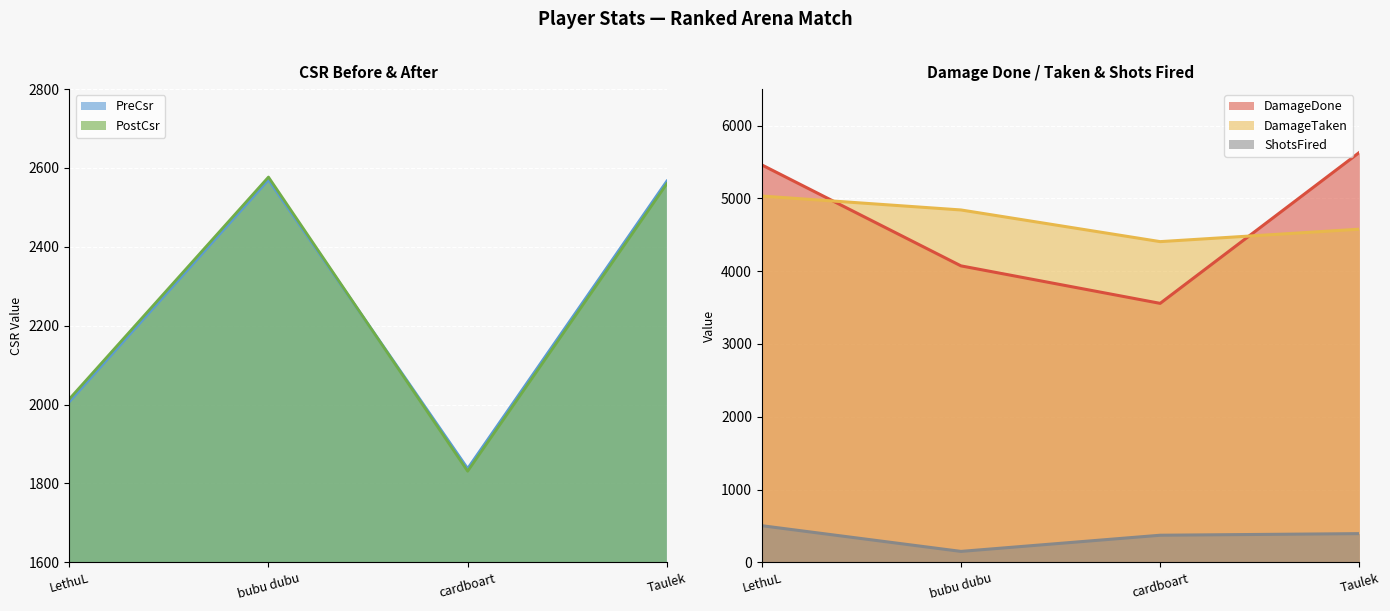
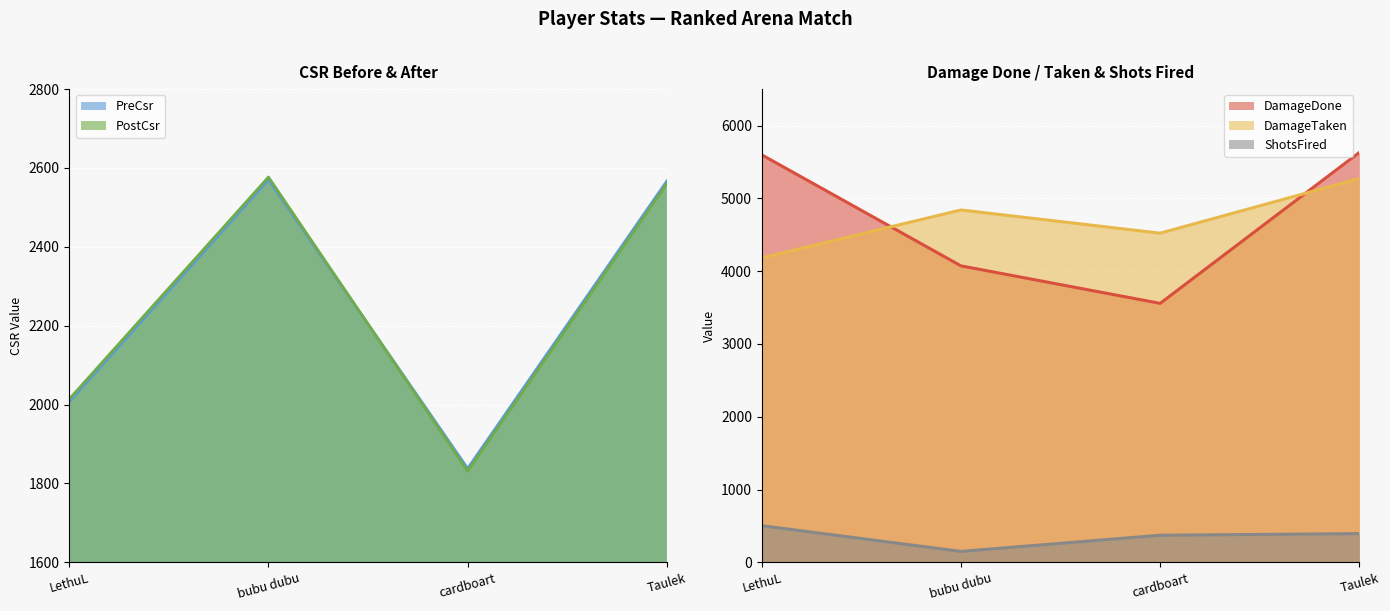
  {
    "CSR Before & After": {
      "PreCsr": {
        "LethuL": 2010,
        "bubu dubu": 2570,
        "cardboart": 1840,
        "Taulek": 2570
      },
      "PostCsr": {
        "LethuL": 2010,
        "bubu dubu": 2580,
        "cardboart": 1830,
        "Taulek": 2560
      }
    },
    "Damage Done / Taken & Shots Fired": {
      "DamageDone": {
-       "LethuL": 5500,
+       "LethuL": 5600,
        "bubu dubu": 4100,
        "cardboart": 3600,
        "Taulek": 5600
      },
      "DamageTaken": {
-       "LethuL": 5000,
+       "LethuL": 4200,
        "bubu dubu": 4800,
-       "cardboart": 4400,
-       "Taulek": 4600
+       "cardboart": 4500,
+       "Taulek": 5300
      },
      "ShotsFired": {
        "LethuL": 500,
        "bubu dubu": 200,
        "cardboart": 400,
        "Taulek": 400
      }
    }
  }
